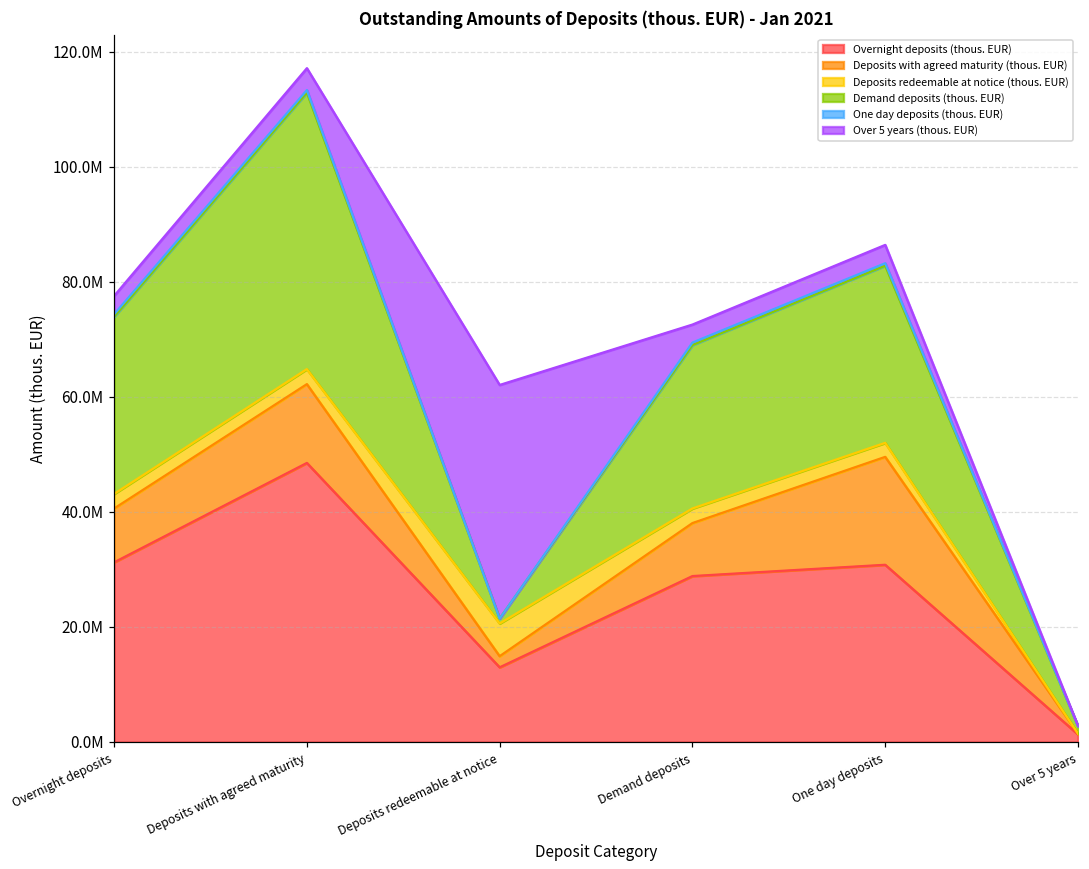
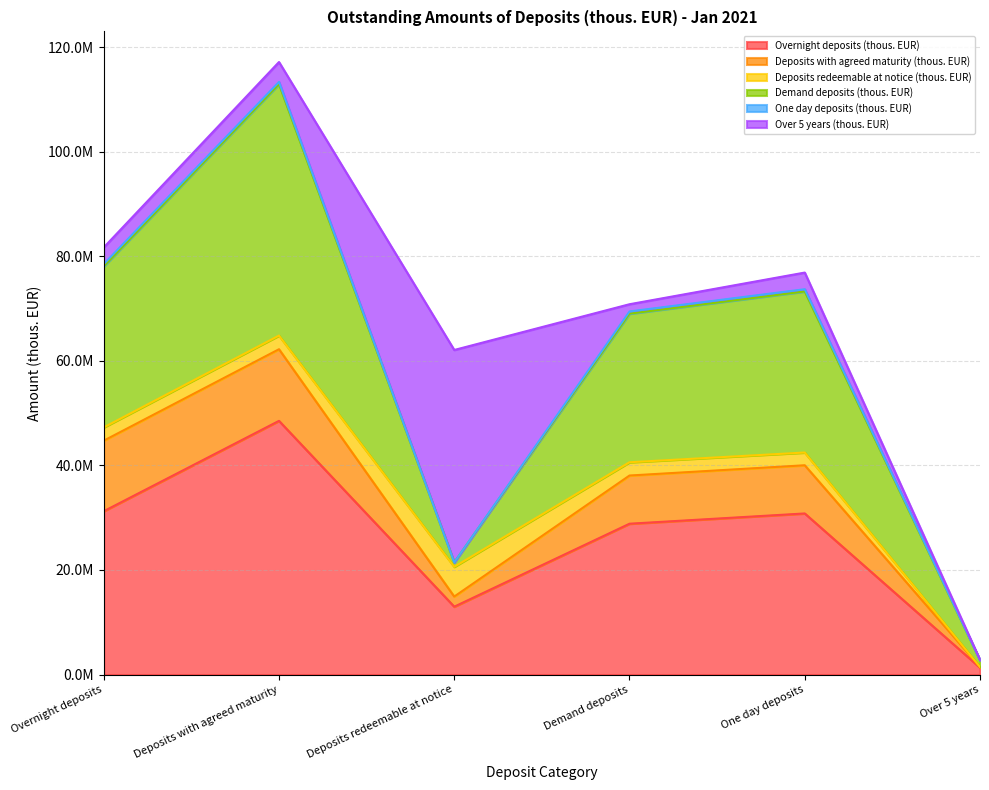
  {
    "Overnight deposits (thous. EUR)": {
      "Overnight deposits": 31000000,
      "Deposits with agreed maturity": 49000000,
      "Deposits redeemable at notice": 13000000,
      "Demand deposits": 29000000,
      "One day deposits": 31000000
    },
    "Deposits with agreed maturity (thous. EUR)": {
-     "Overnight deposits": 9000000,
+     "Overnight deposits": 13000000,
      "Deposits with agreed maturity": 14000000,
      "Deposits redeemable at notice": 2000000,
      "Demand deposits": 9000000,
-     "One day deposits": 19000000
+     "One day deposits": 9000000
    },
    "Deposits redeemable at notice (thous. EUR)": {
      "Overnight deposits": 3000000,
      "Deposits with agreed maturity": 3000000,
      "Deposits redeemable at notice": 6000000,
      "Demand deposits": 3000000,
      "One day deposits": 2000000
    },
    "Over 5 years (thous. EUR)": {
      "Overnight deposits": 3000000,
      "Deposits with agreed maturity": 4000000,
      "Deposits redeemable at notice": 41000000,
-     "Demand deposits": 3000000,
+     "Demand deposits": 1000000,
      "One day deposits": 3000000
    }
  }
